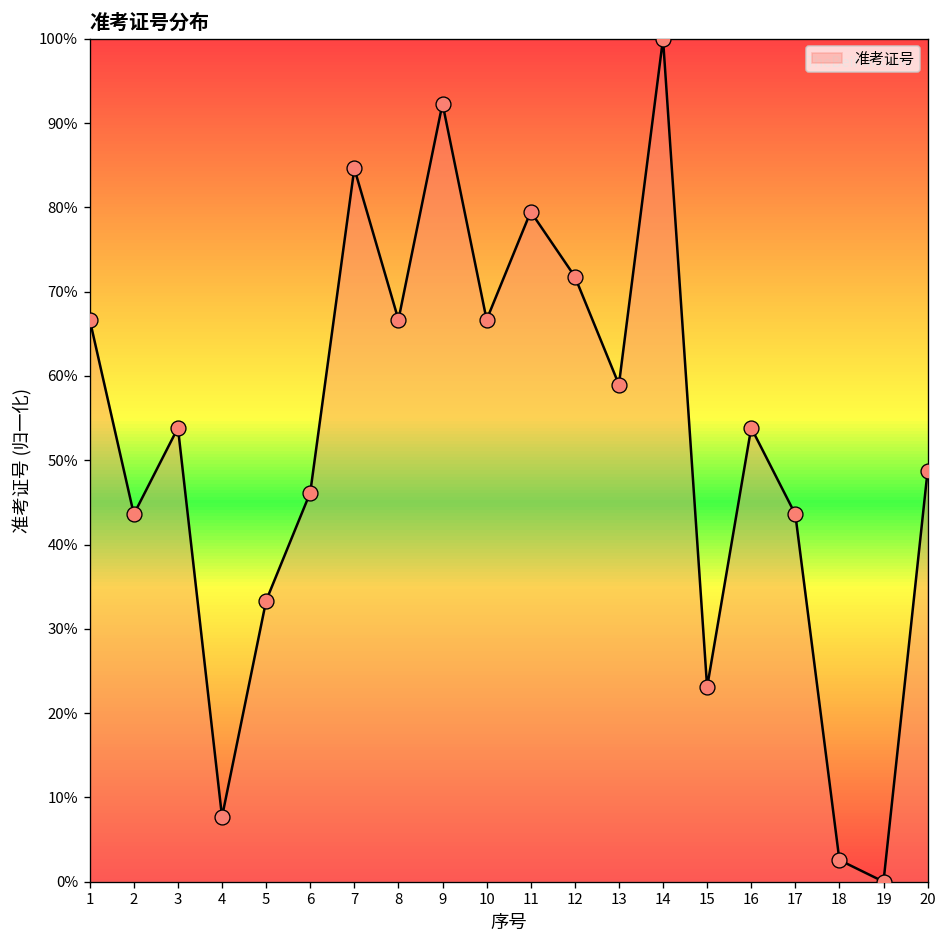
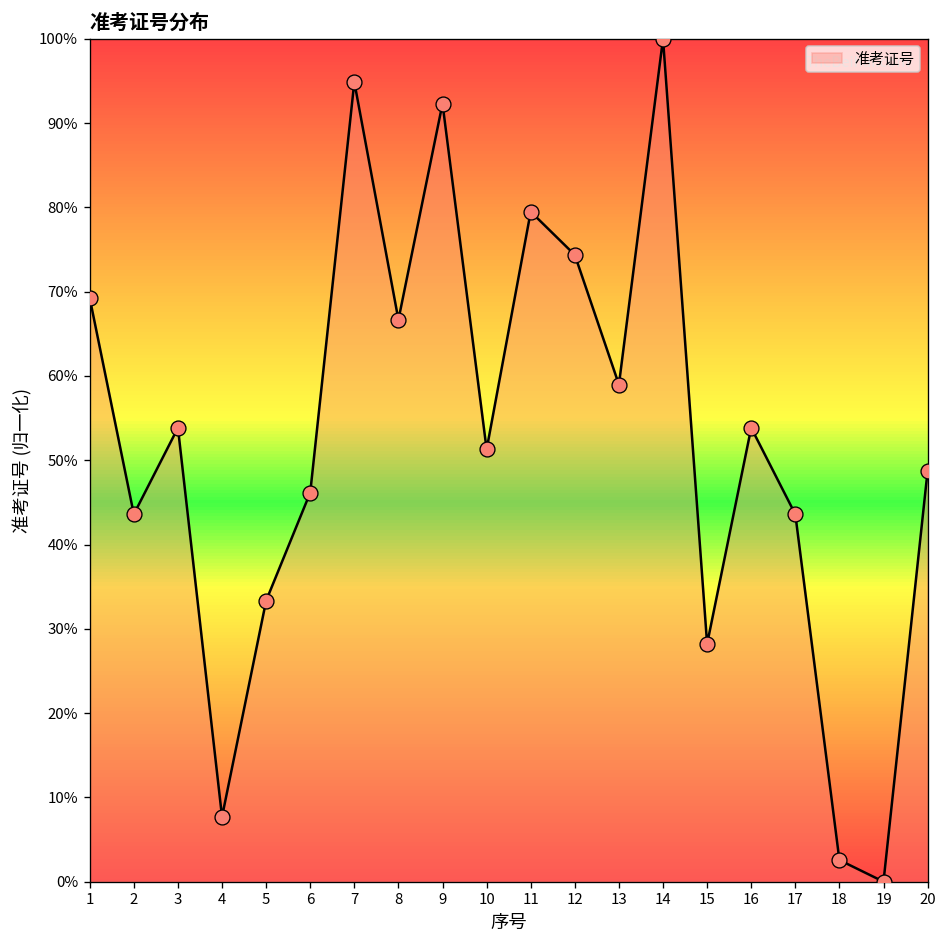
  {
-   "1": "67%",
+   "1": "69%",
    "2": "44%",
    "3": "54%",
    "4": "8%",
    "5": "33%",
    "6": "46%",
-   "7": "85%",
+   "7": "95%",
    "8": "67%",
    "9": "92%",
-   "10": "67%",
+   "10": "51%",
    "11": "79%",
-   "12": "72%",
+   "12": "74%",
    "13": "59%",
    "14": "100%",
-   "15": "23%",
+   "15": "28%",
    "16": "54%",
    "17": "44%",
    "18": "3%",
    "19": "0%",
    "20": "49%"
  }
